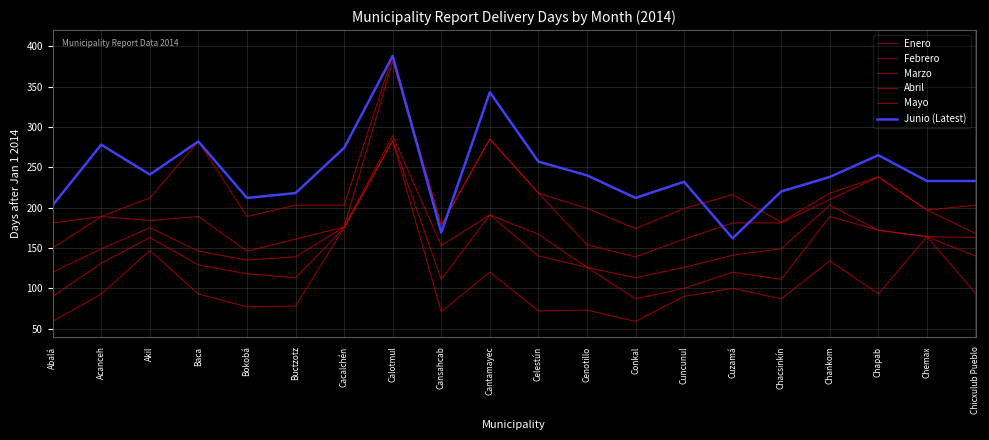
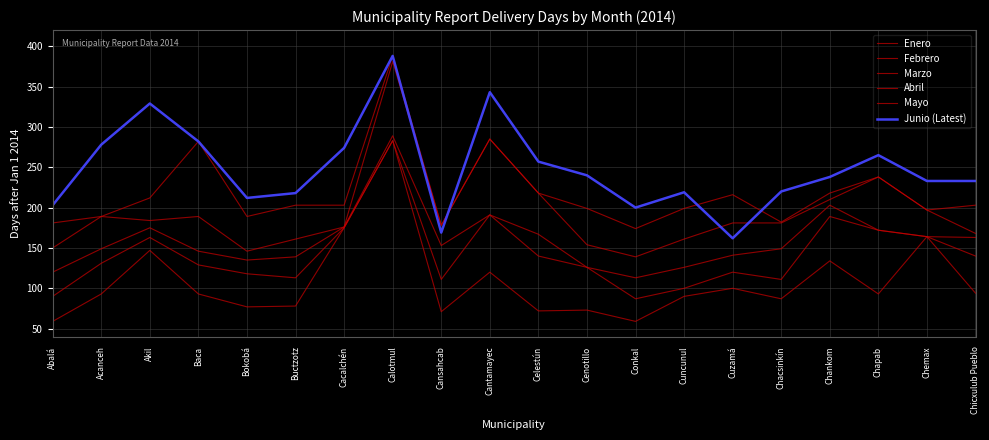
  {
    "Junio (Latest)": {
      "Abalá": 200,
      "Acanceh": 280,
-     "Akil": 240,
+     "Akil": 330,
      "Bokobá": 210,
      "Buctzotz": 220,
      "Cacalchén": 270,
      "Cansahcab": 170,
      "Cantamayec": 340,
      "Celestún": 260,
      "Cenotillo": 240,
-     "Conkal": 210,
-     "Cuncunul": 230,
+     "Conkal": 200,
+     "Cuncunul": 220,
      "Cuzamá": 160,
      "Chacsinkín": 220,
      "Chankom": 240,
      "Chapab": 270,
      "Chemax": 230,
      "Chicxulub Pueblo": 230
    }
  }
